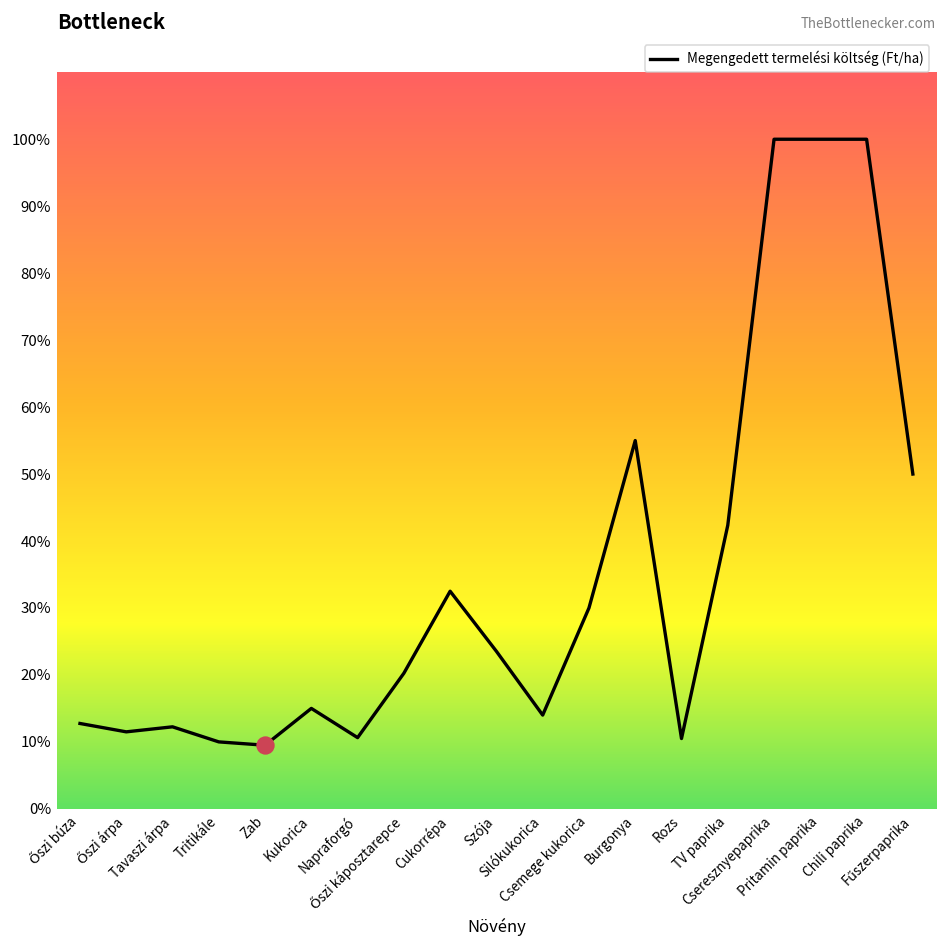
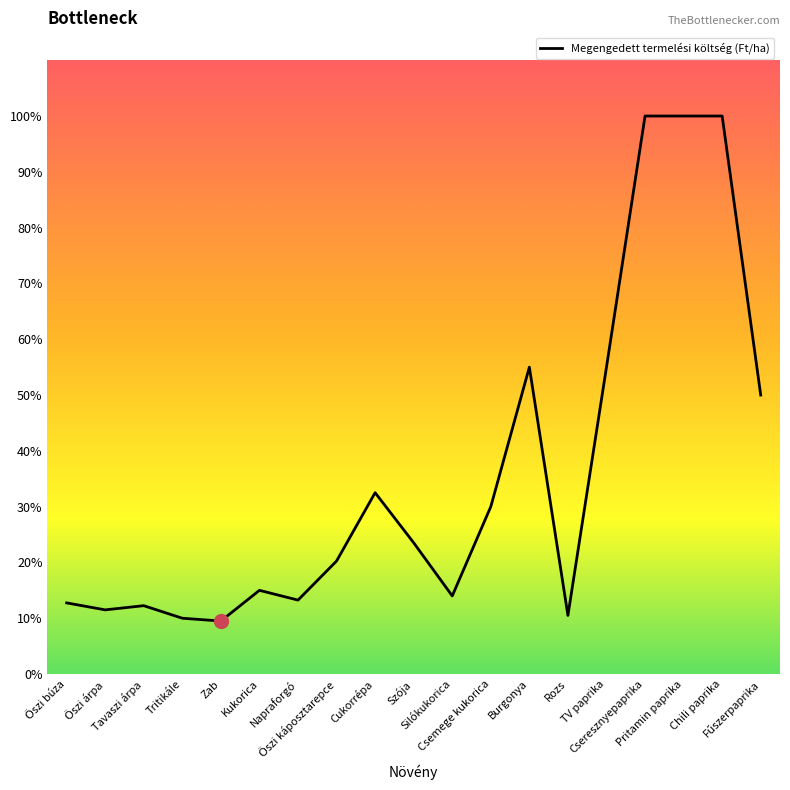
  {
    "Megengedett termelési költség (Ft/ha)": {
      "Őszi búza": "13%",
      "Őszi árpa": "12%",
      "Tavaszi árpa": "12%",
      "Tritikále": "10%",
      "Kukorica": "15%",
-     "Napraforgó": "11%",
+     "Napraforgó": "13%",
      "Őszi káposztarepce": "20%",
      "Cukorrépa": "33%",
      "Szója": "24%",
      "Silókukorica": "14%",
      "Csemege kukorica": "30%",
      "Burgonya": "55%",
      "Rozs": "11%",
-     "TV paprika": "42%",
+     "TV paprika": "55%",
      "Cseresznyepaprika": "100%",
      "Pritamin paprika": "100%",
      "Chili paprika": "100%",
      "Fűszerpaprika": "50%"
    }
  }
